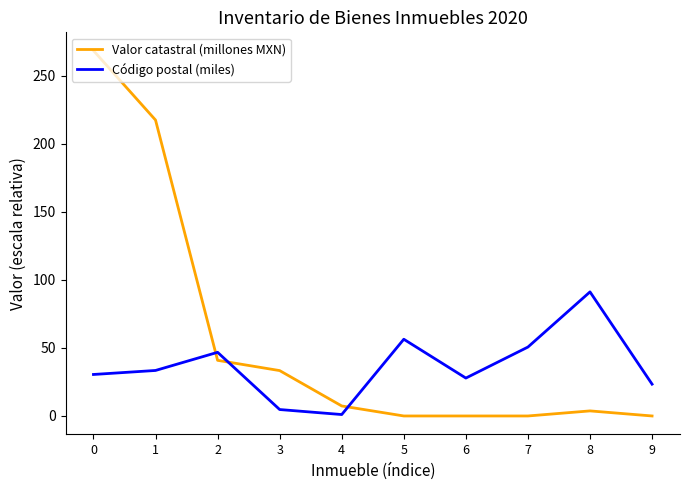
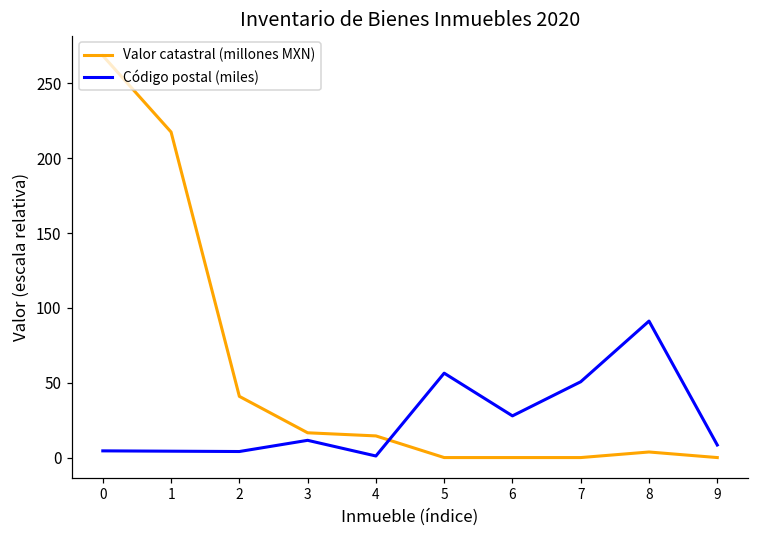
  {
    "Valor catastral (millones MXN)": {
      "1": 217,
      "2": 41,
-     "3": 33,
-     "4": 7,
+     "3": 17,
+     "4": 14,
      "5": 0,
      "6": 0,
      "7": 0,
      "8": 4,
      "9": 0
    },
    "Código postal (miles)": {
-     "0": 31,
-     "1": 33,
-     "2": 47,
-     "3": 5,
+     "0": 4,
+     "1": 4,
+     "2": 4,
+     "3": 12,
      "4": 1,
      "5": 56,
      "6": 28,
      "7": 51,
      "8": 91,
-     "9": 23
+     "9": 8
    }
  }
